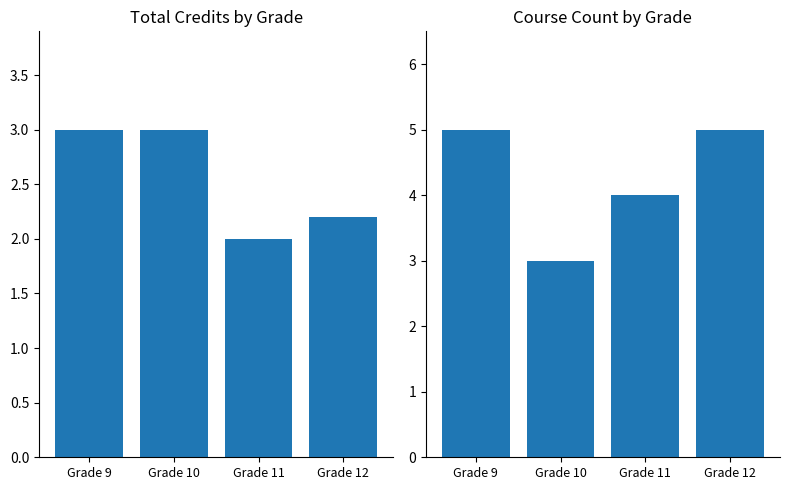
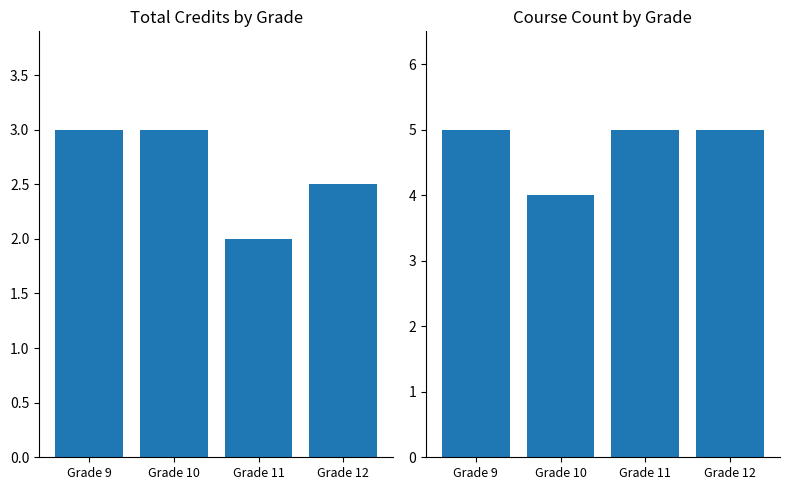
  {
    "Total Credits by Grade": {
      "Grade 9": 3.0,
      "Grade 10": 3.0,
      "Grade 11": 2.0,
-     "Grade 12": 2.2
+     "Grade 12": 2.5
    },
    "Course Count by Grade": {
      "Grade 9": 5,
-     "Grade 10": 3,
-     "Grade 11": 4,
+     "Grade 10": 4,
+     "Grade 11": 5,
      "Grade 12": 5
    }
  }
